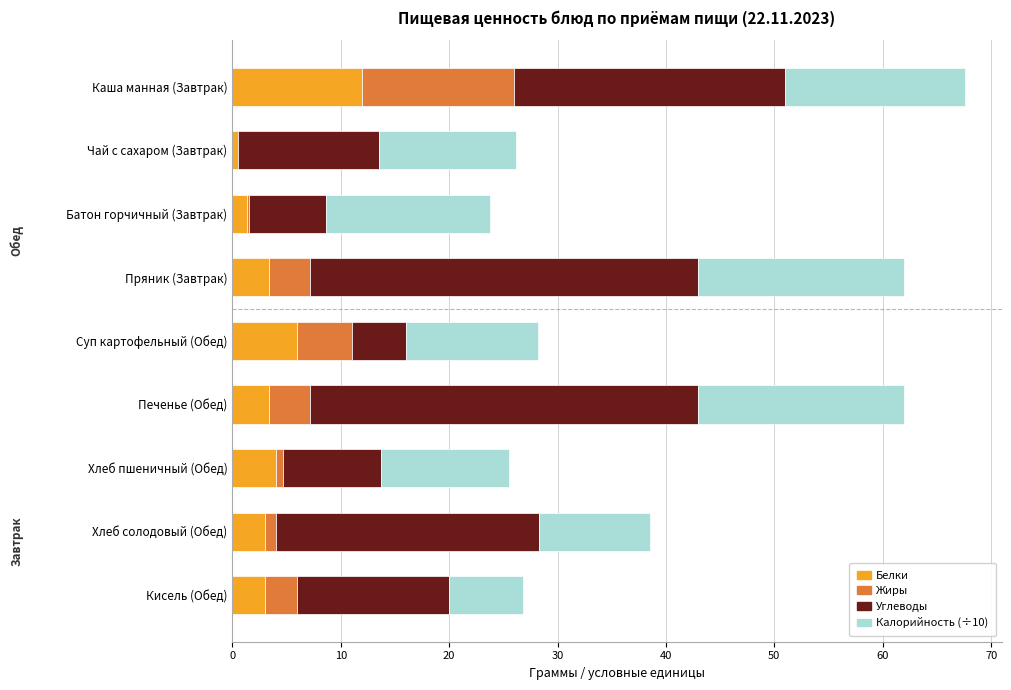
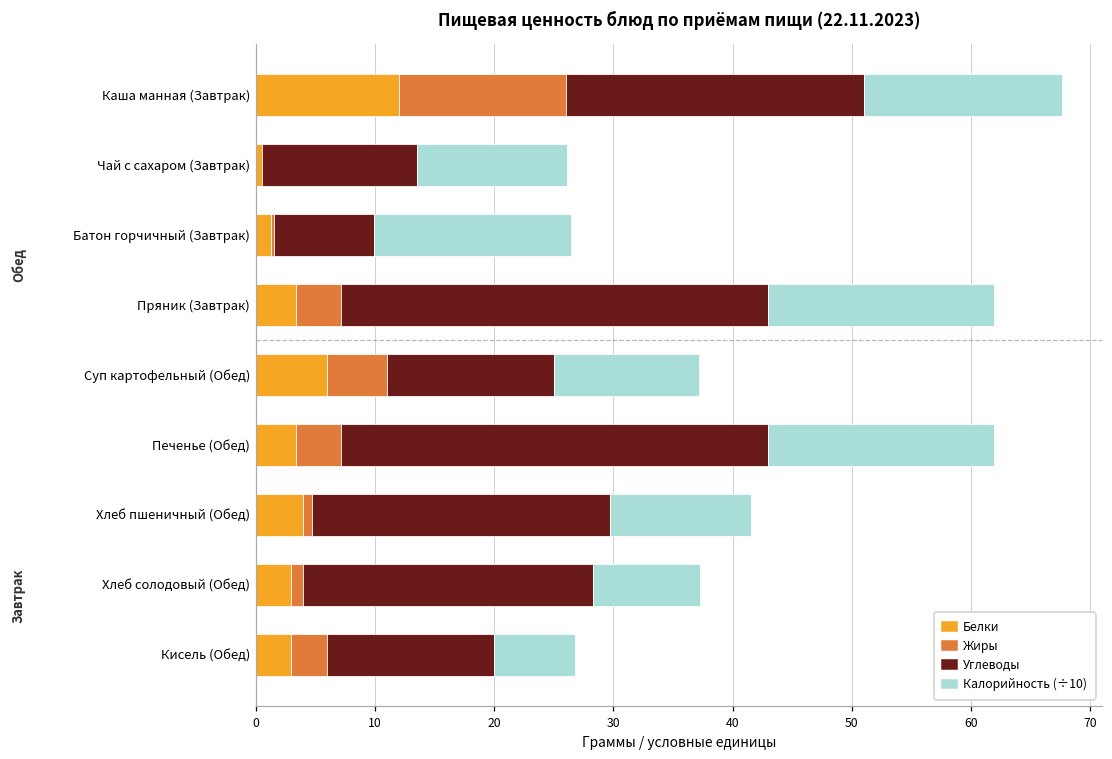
  {
    "Углеводы": {
      "Каша манная (Завтрак)": 25.0,
      "Чай с сахаром (Завтрак)": 13.0,
-     "Батон горчичный (Завтрак)": 7.0,
+     "Батон горчичный (Завтрак)": 8.4,
      "Пряник (Завтрак)": 35.8,
-     "Суп картофельный (Обед)": 5,
+     "Суп картофельный (Обед)": 14,
      "Печенье (Обед)": 35.8,
-     "Хлеб пшеничный (Обед)": 9,
+     "Хлеб пшеничный (Обед)": 25,
      "Хлеб солодовый (Обед)": 24.3,
      "Кисель (Обед)": 14.0
    },
    "Калорийность (÷10)": {
      "Каша манная (Завтрак)": 16.6,
      "Чай с сахаром (Завтрак)": 12.7,
-     "Батон горчичный (Завтрак)": 15.2,
+     "Батон горчичный (Завтрак)": 16.5,
      "Пряник (Завтрак)": 19.0,
      "Суп картофельный (Обед)": 12.2,
      "Печенье (Обед)": 19.0,
      "Хлеб пшеничный (Обед)": 11.8,
-     "Хлеб солодовый (Обед)": 10.2,
+     "Хлеб солодовый (Обед)": 9.0,
      "Кисель (Обед)": 6.8
    }
  }
